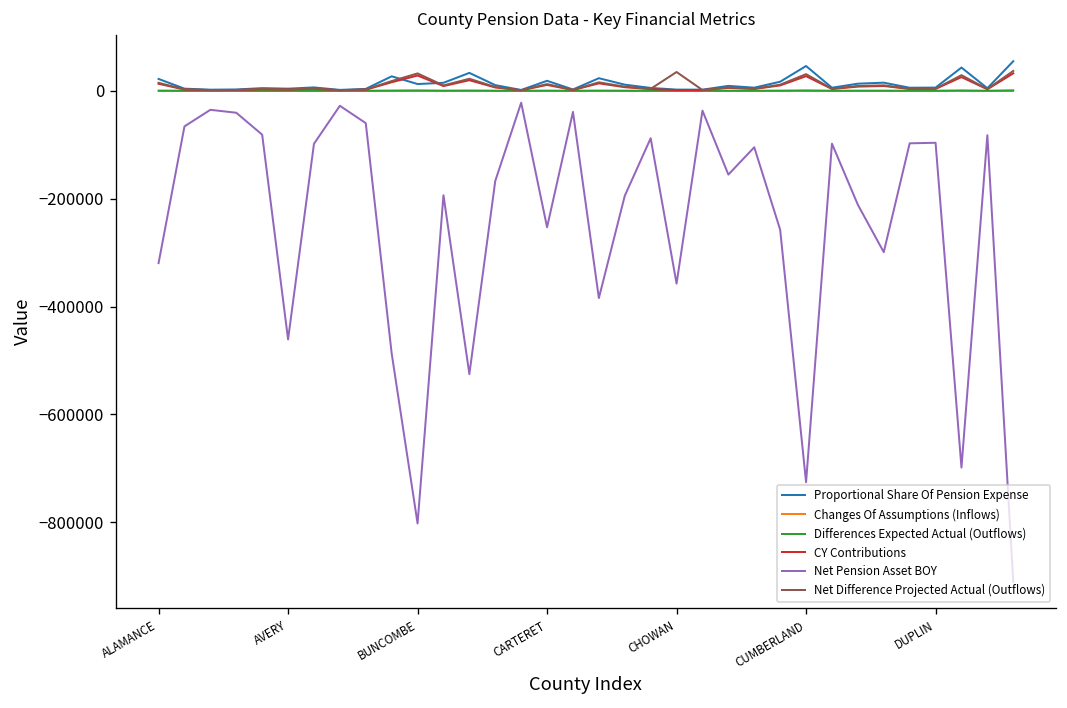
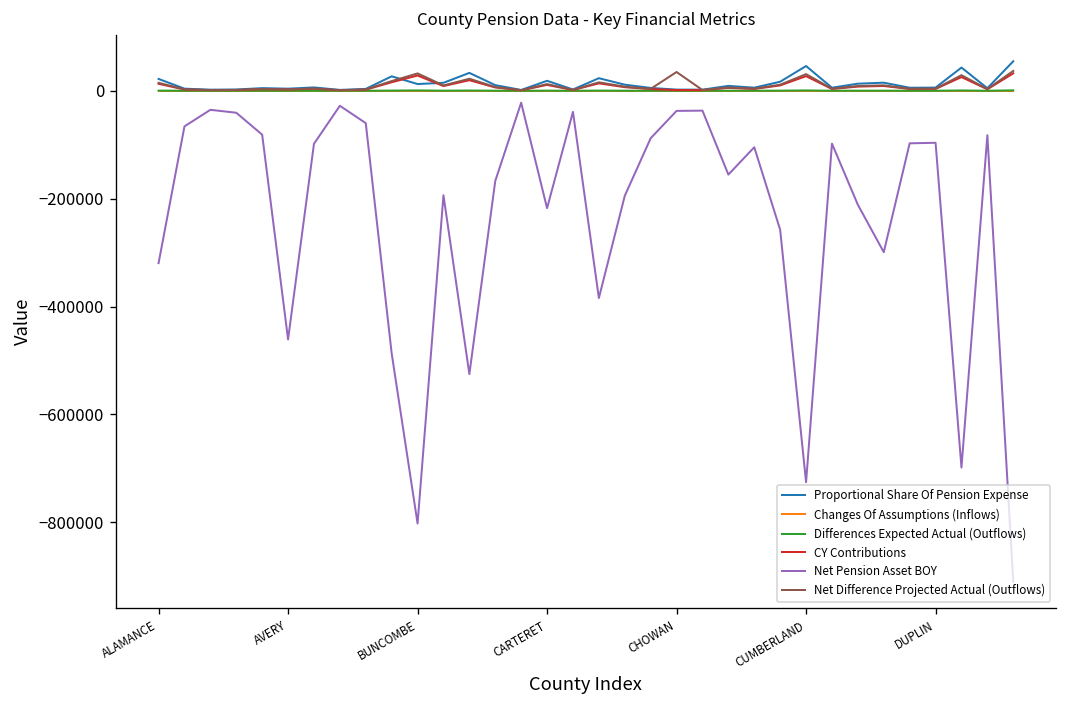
  {
    "Proportional Share Of Pension Expense": {
      "ALAMANCE": 20000,
      "BUNCOMBE": 10000,
      "CARTERET": 20000,
      "CUMBERLAND": 50000
    },
    "Net Pension Asset BOY": {
      "ALAMANCE": -320000,
      "AVERY": -460000,
      "BUNCOMBE": -800000,
-     "CARTERET": -250000,
-     "CHOWAN": -360000,
+     "CARTERET": -220000,
+     "CHOWAN": -40000,
      "CUMBERLAND": -730000,
      "DUPLIN": -100000
    },
    "Net Difference Projected Actual (Outflows)": {
      "CHOWAN": 30000
    }
  }
